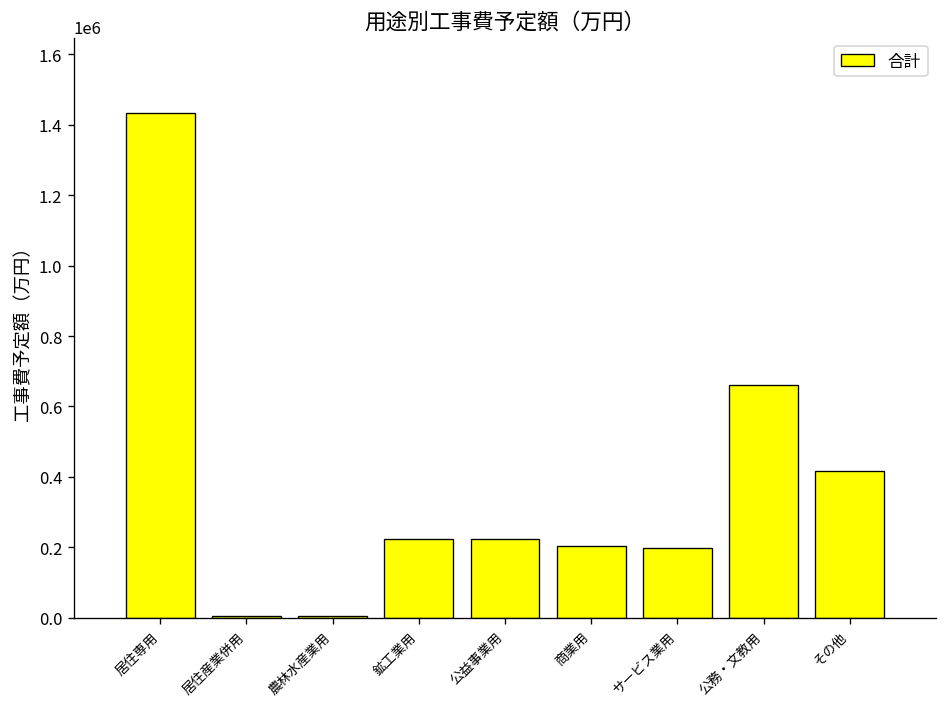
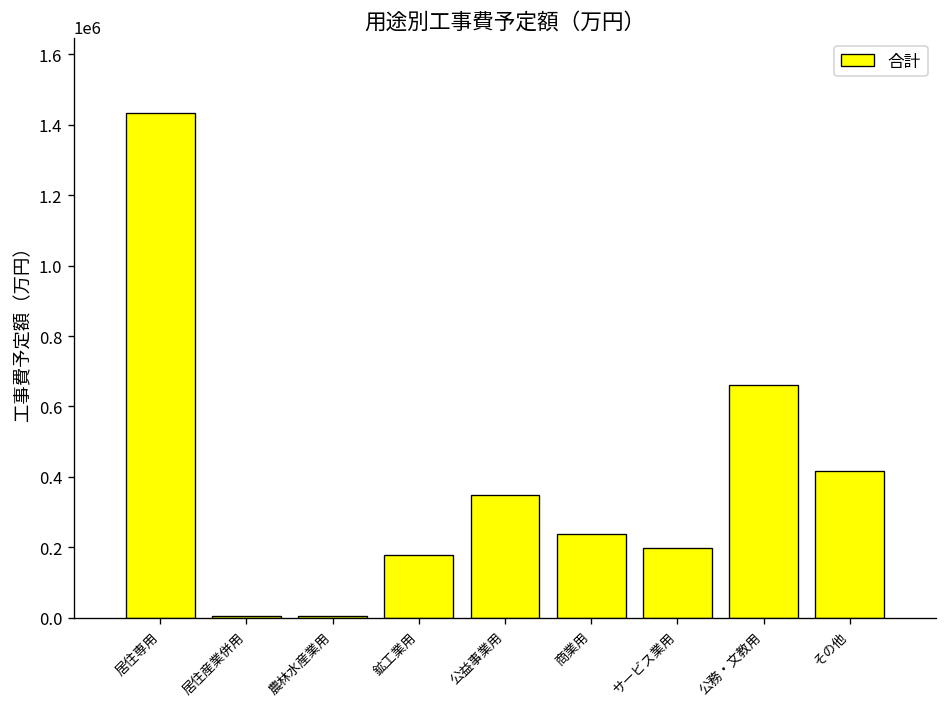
  {
    "居住専用": 1430000,
-   "鉱工業用": 220000,
-   "公益事業用": 220000,
-   "商業用": 200000,
+   "鉱工業用": 180000,
+   "公益事業用": 350000,
+   "商業用": 240000,
    "サービス業用": 200000,
    "公務・文教用": 660000,
    "その他": 420000
  }
